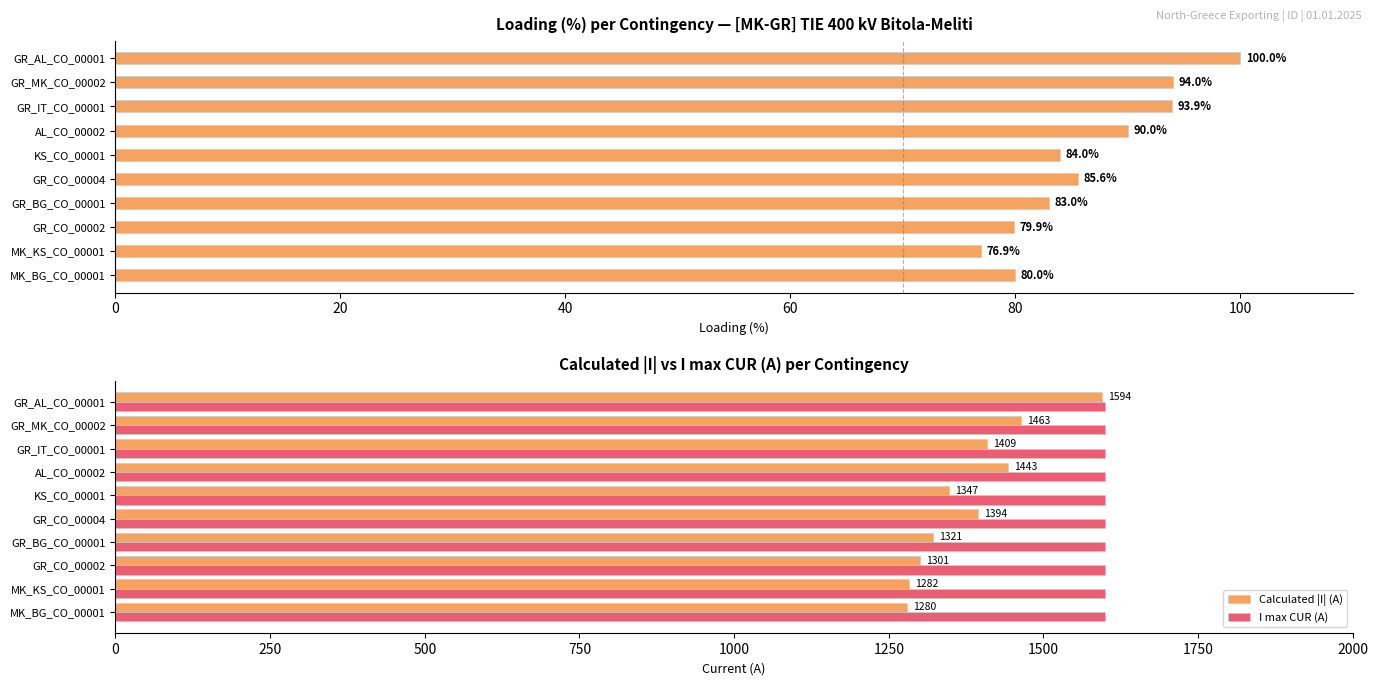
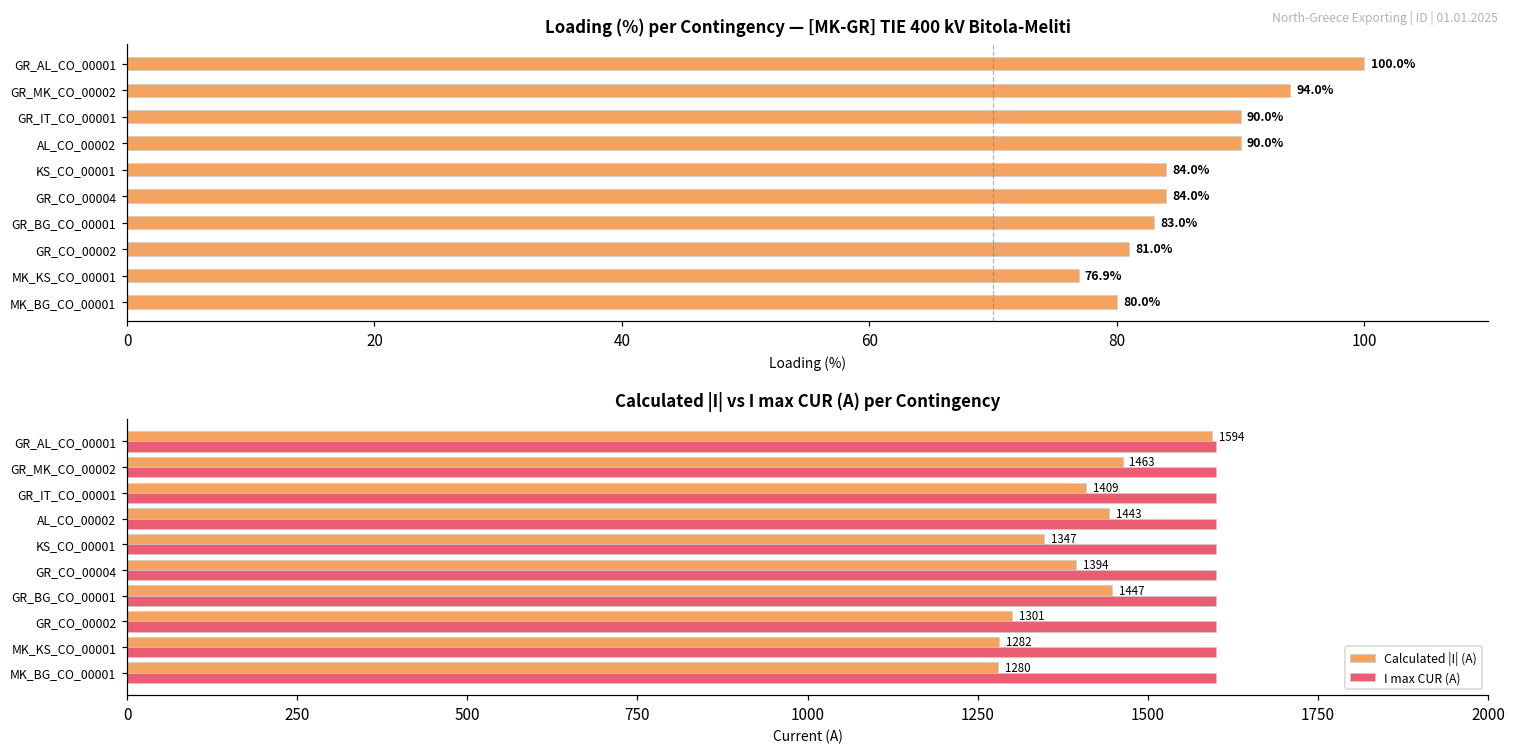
  {
    "Loading (%) per Contingency — [MK-GR] TIE 400 kV Bitola-Meliti": {
      "GR_AL_CO_00001": "100.0%",
      "GR_MK_CO_00002": "94.0%",
-     "GR_IT_CO_00001": "93.9%",
+     "GR_IT_CO_00001": "90.0%",
      "AL_CO_00002": "90.0%",
      "KS_CO_00001": "84.0%",
-     "GR_CO_00004": "85.6%",
+     "GR_CO_00004": "84.0%",
      "GR_BG_CO_00001": "83.0%",
-     "GR_CO_00002": "79.9%",
+     "GR_CO_00002": "81.0%",
      "MK_KS_CO_00001": "76.9%",
      "MK_BG_CO_00001": "80.0%"
    },
    "Calculated |I| vs I max CUR (A) per Contingency": {
      "Calculated |I| (A)": {
        "GR_AL_CO_00001": "1594",
        "GR_MK_CO_00002": "1463",
        "GR_IT_CO_00001": "1409",
        "AL_CO_00002": "1443",
        "KS_CO_00001": "1347",
        "GR_CO_00004": "1394",
-       "GR_BG_CO_00001": "1321",
+       "GR_BG_CO_00001": "1447",
        "GR_CO_00002": "1301",
        "MK_KS_CO_00001": "1282",
        "MK_BG_CO_00001": "1280"
      },
      "I max CUR (A)": {
        "GR_MK_CO_00002": "1600",
        "GR_IT_CO_00001": "1600",
        "AL_CO_00002": "1600",
        "KS_CO_00001": "1600",
        "GR_CO_00004": "1600",
        "GR_BG_CO_00001": "1600",
        "GR_CO_00002": "1600",
        "MK_KS_CO_00001": "1600",
        "MK_BG_CO_00001": "1600"
      }
    }
  }
